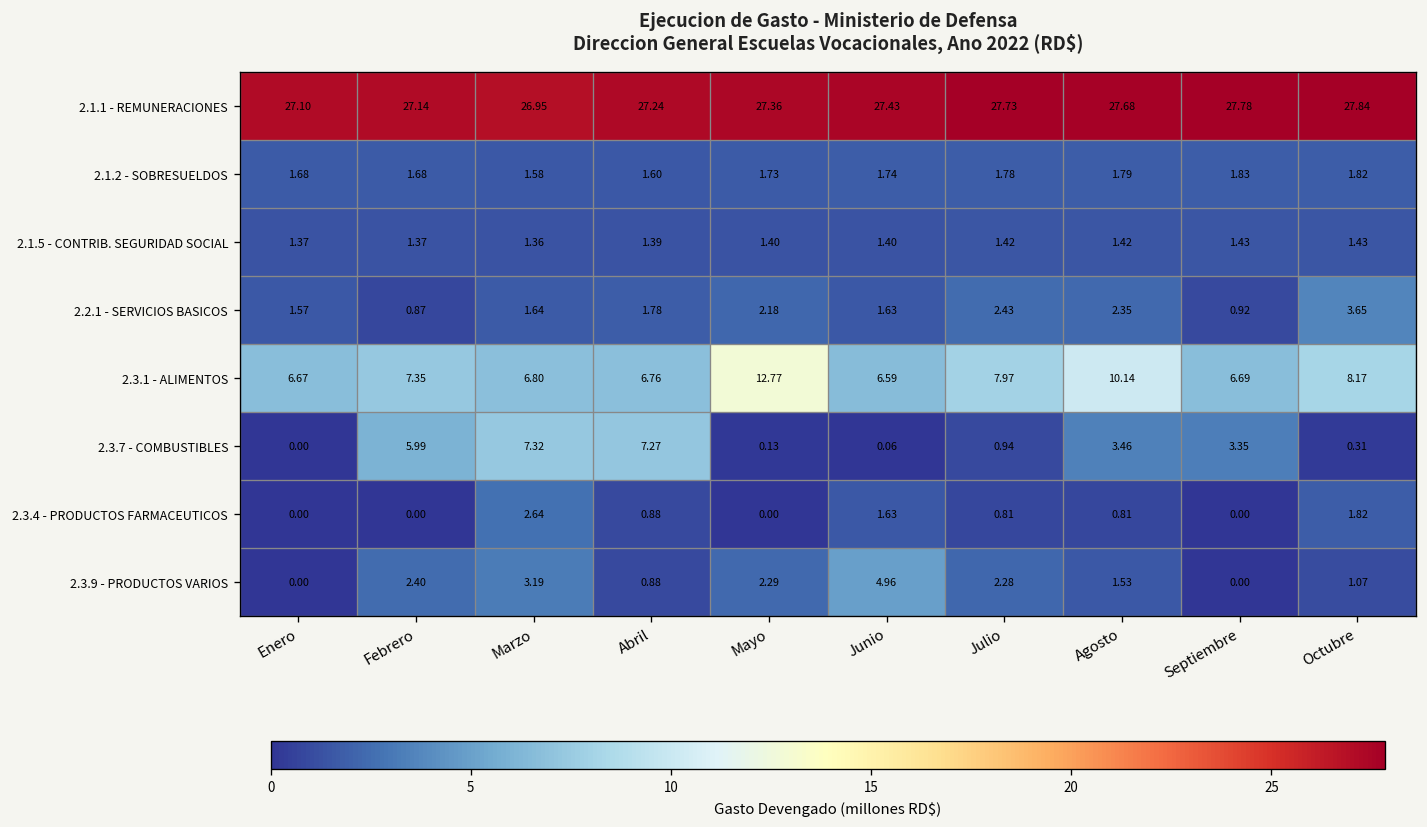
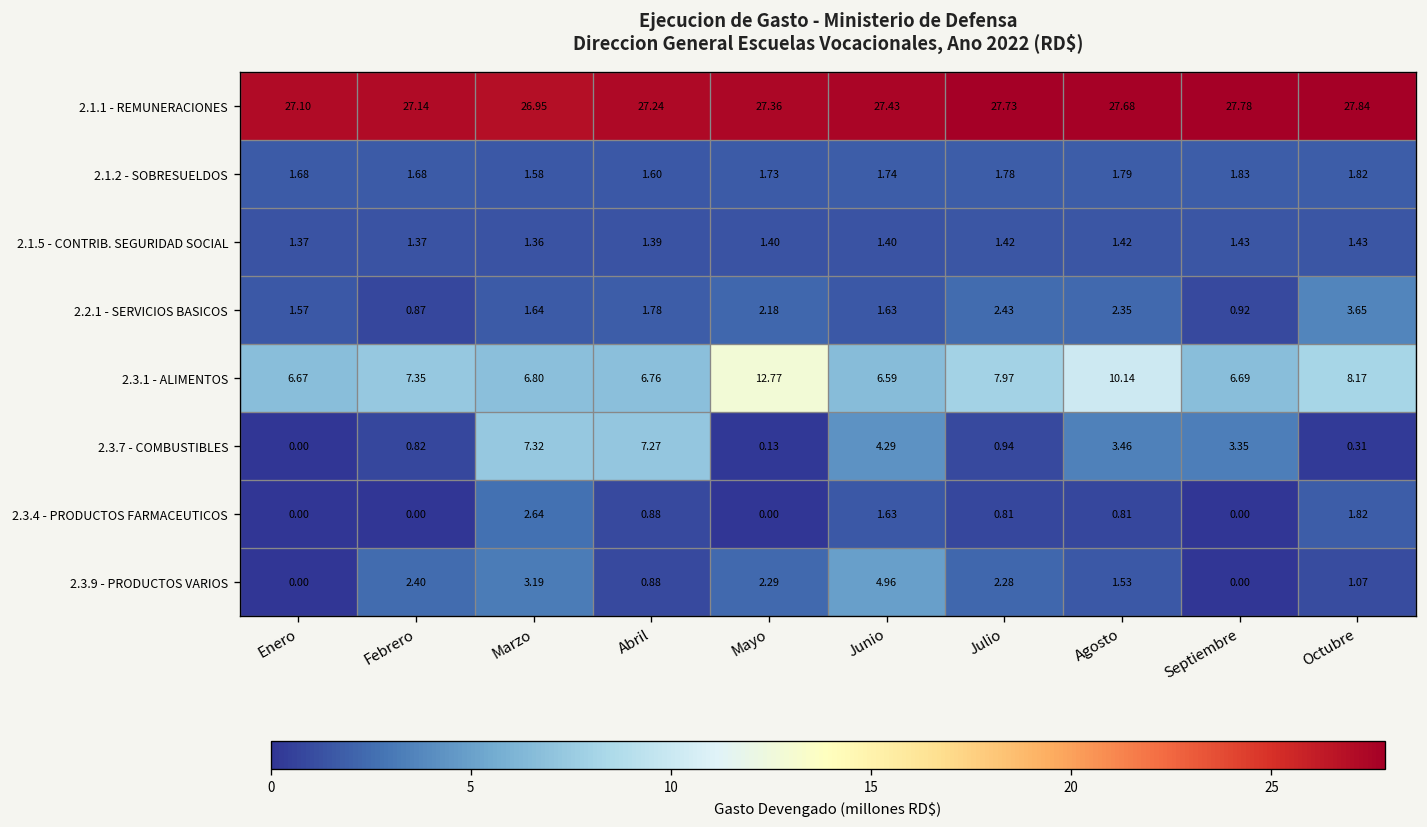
  {
    "2.1.1 - REMUNERACIONES": {
      "Enero": 27.10,
      "Febrero": 27.14,
      "Marzo": 26.95,
      "Abril": 27.24,
      "Mayo": 27.36,
      "Junio": 27.43,
      "Julio": 27.73,
      "Agosto": 27.68,
      "Septiembre": 27.78,
      "Octubre": 27.84
    },
    "2.1.2 - SOBRESUELDOS": {
      "Enero": 1.68,
      "Febrero": 1.68,
      "Marzo": 1.58,
      "Abril": 1.60,
      "Mayo": 1.73,
      "Junio": 1.74,
      "Julio": 1.78,
      "Agosto": 1.79,
      "Septiembre": 1.83,
      "Octubre": 1.82
    },
    "2.1.5 - CONTRIB. SEGURIDAD SOCIAL": {
      "Enero": 1.37,
      "Febrero": 1.37,
      "Marzo": 1.36,
      "Abril": 1.39,
      "Mayo": 1.40,
      "Junio": 1.40,
      "Julio": 1.42,
      "Agosto": 1.42,
      "Septiembre": 1.43,
      "Octubre": 1.43
    },
    "2.2.1 - SERVICIOS BASICOS": {
      "Enero": 1.57,
      "Febrero": 0.87,
      "Marzo": 1.64,
      "Abril": 1.78,
      "Mayo": 2.18,
      "Junio": 1.63,
      "Julio": 2.43,
      "Agosto": 2.35,
      "Septiembre": 0.92,
      "Octubre": 3.65
    },
    "2.3.1 - ALIMENTOS": {
      "Enero": 6.67,
      "Febrero": 7.35,
      "Marzo": 6.80,
      "Abril": 6.76,
      "Mayo": 12.77,
      "Junio": 6.59,
      "Julio": 7.97,
      "Agosto": 10.14,
      "Septiembre": 6.69,
      "Octubre": 8.17
    },
    "2.3.7 - COMBUSTIBLES": {
      "Enero": 0.00,
-     "Febrero": 5.99,
+     "Febrero": 0.82,
      "Marzo": 7.32,
      "Abril": 7.27,
      "Mayo": 0.13,
-     "Junio": 0.06,
+     "Junio": 4.29,
      "Julio": 0.94,
      "Agosto": 3.46,
      "Septiembre": 3.35,
      "Octubre": 0.31
    },
    "2.3.4 - PRODUCTOS FARMACEUTICOS": {
      "Enero": 0.00,
      "Febrero": 0.00,
      "Marzo": 2.64,
      "Abril": 0.88,
      "Mayo": 0.00,
      "Junio": 1.63,
      "Julio": 0.81,
      "Agosto": 0.81,
      "Septiembre": 0.00,
      "Octubre": 1.82
    },
    "2.3.9 - PRODUCTOS VARIOS": {
      "Enero": 0.00,
      "Febrero": 2.40,
      "Marzo": 3.19,
      "Abril": 0.88,
      "Mayo": 2.29,
      "Junio": 4.96,
      "Julio": 2.28,
      "Agosto": 1.53,
      "Septiembre": 0.00,
      "Octubre": 1.07
    }
  }
